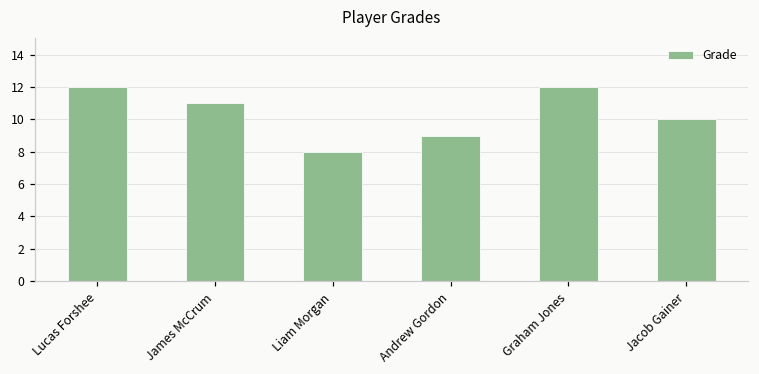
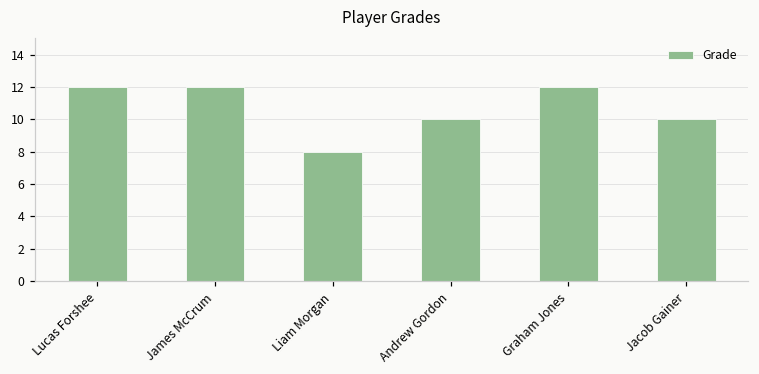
  {
    "Lucas Forshee": 12,
-   "James McCrum": 11,
+   "James McCrum": 12,
    "Liam Morgan": 8,
-   "Andrew Gordon": 9,
+   "Andrew Gordon": 10,
    "Graham Jones": 12,
    "Jacob Gainer": 10
  }
